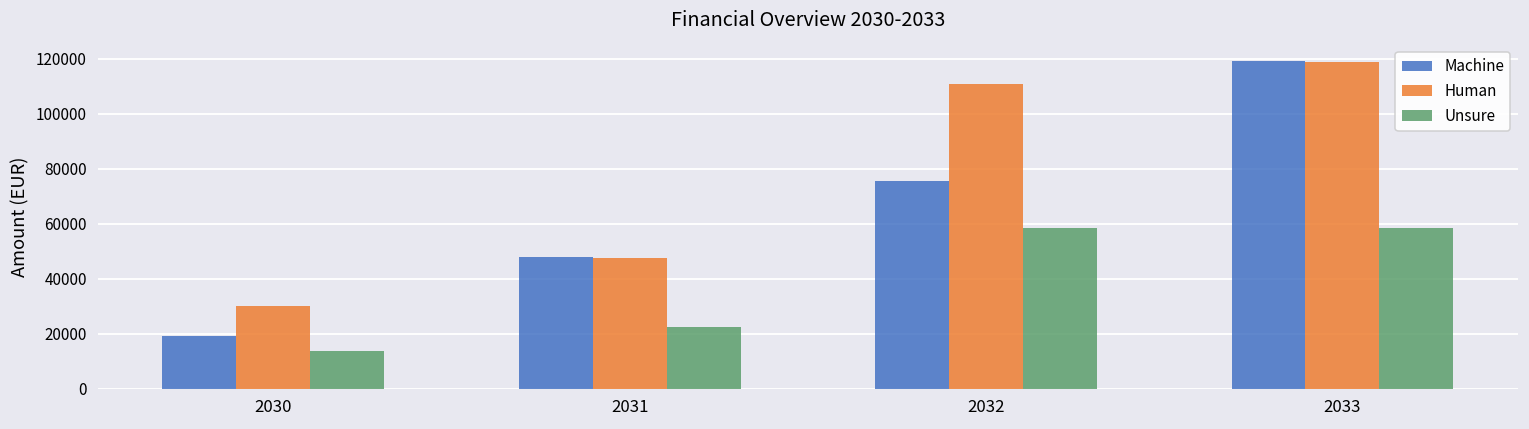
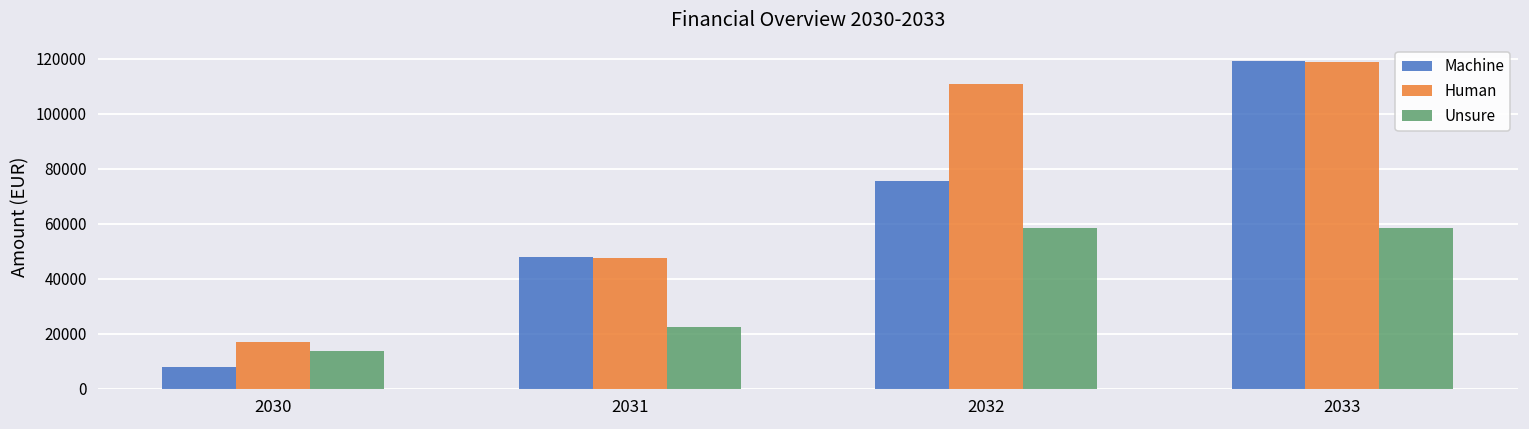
  {
    "Machine": {
-     "2030": 19000,
+     "2030": 8000,
      "2031": 48000,
      "2032": 75000,
      "2033": 119000
    },
    "Human": {
-     "2030": 30000,
+     "2030": 17000,
      "2031": 48000,
      "2032": 111000,
      "2033": 119000
    },
    "Unsure": {
      "2030": 14000,
      "2031": 22000,
      "2032": 58000,
      "2033": 59000
    }
  }
